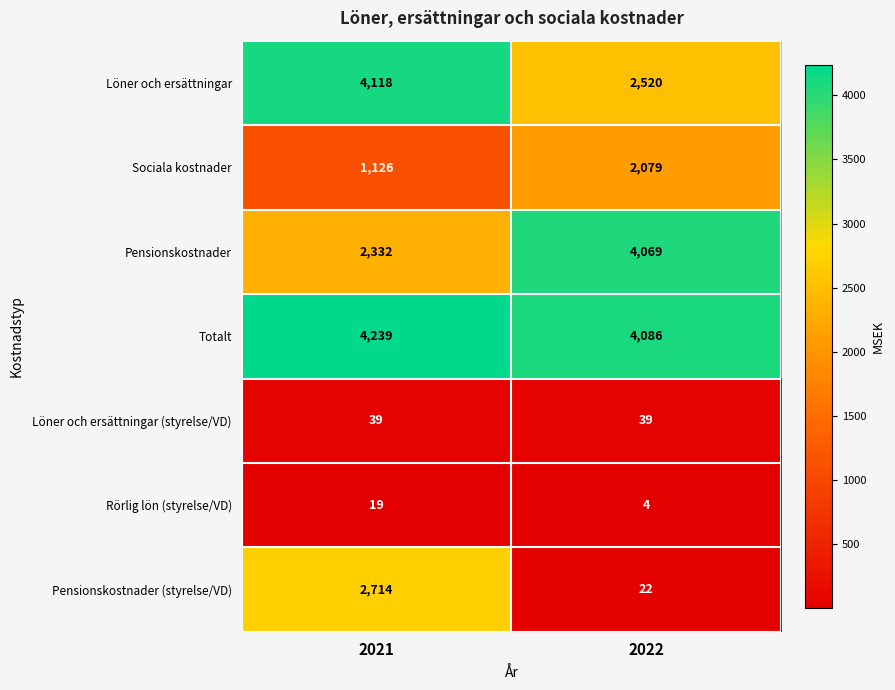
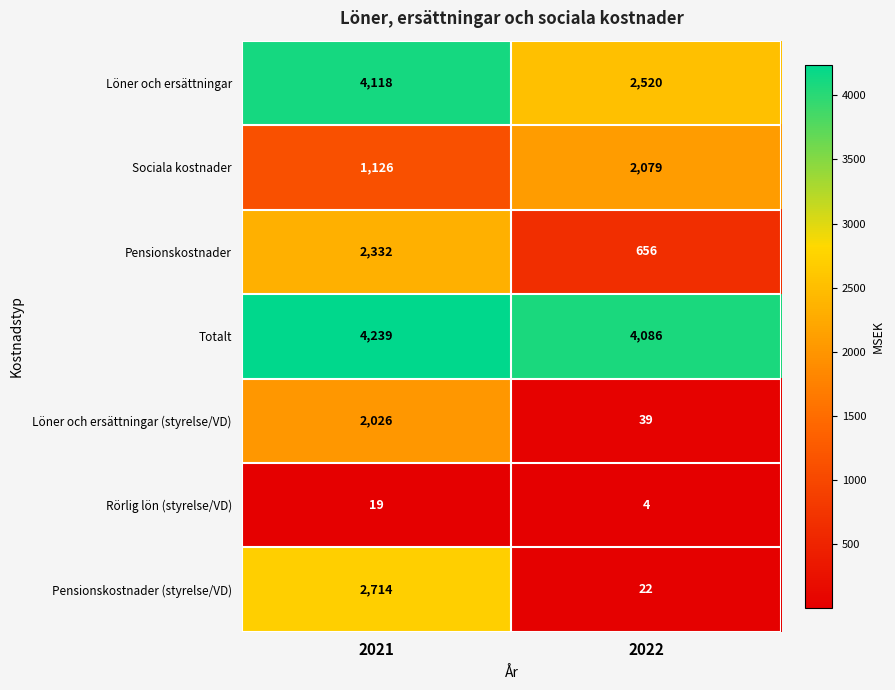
  {
    "Löner och ersättningar": {
      "2021": "4,118",
      "2022": "2,520"
    },
    "Sociala kostnader": {
      "2021": "1,126",
      "2022": "2,079"
    },
    "Pensionskostnader": {
      "2021": "2,332",
-     "2022": "4,069"
+     "2022": "656"
    },
    "Totalt": {
      "2021": "4,239",
      "2022": "4,086"
    },
    "Löner och ersättningar (styrelse/VD)": {
-     "2021": "39",
+     "2021": "2,026",
      "2022": "39"
    },
    "Rörlig lön (styrelse/VD)": {
      "2021": "19",
      "2022": "4"
    },
    "Pensionskostnader (styrelse/VD)": {
      "2021": "2,714",
      "2022": "22"
    }
  }
